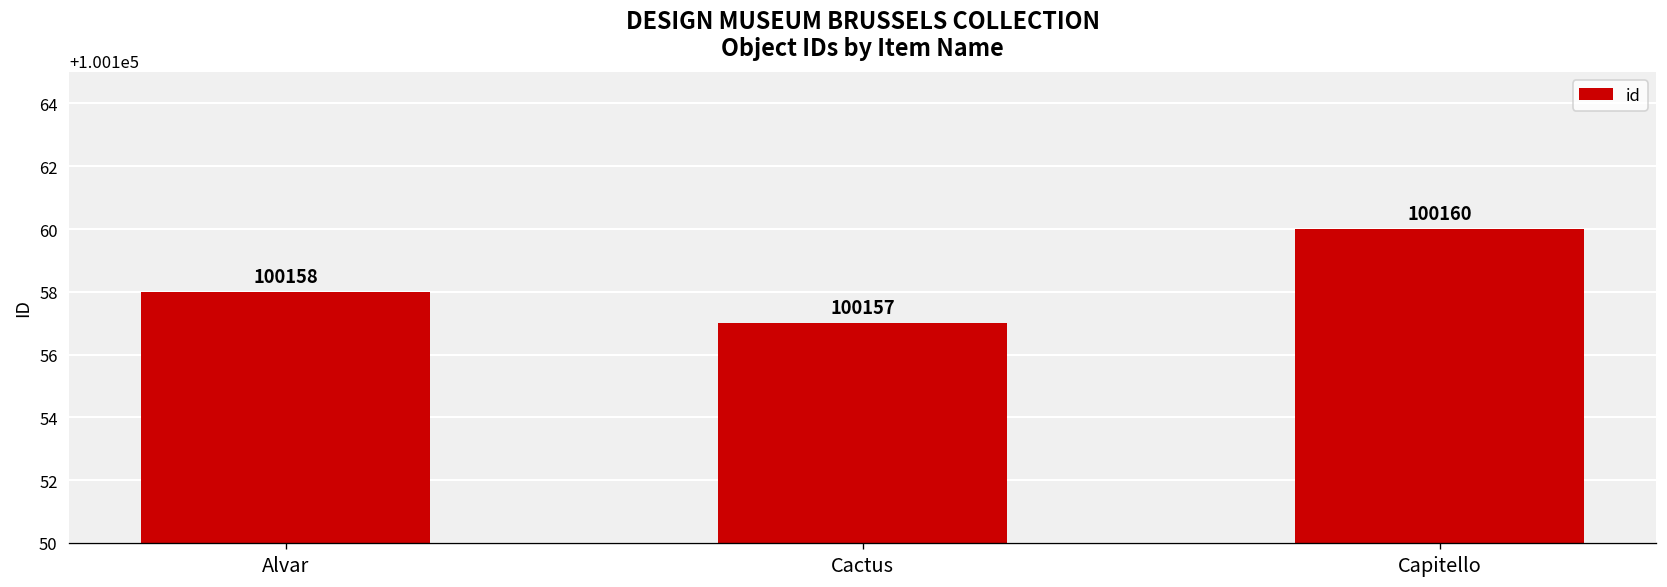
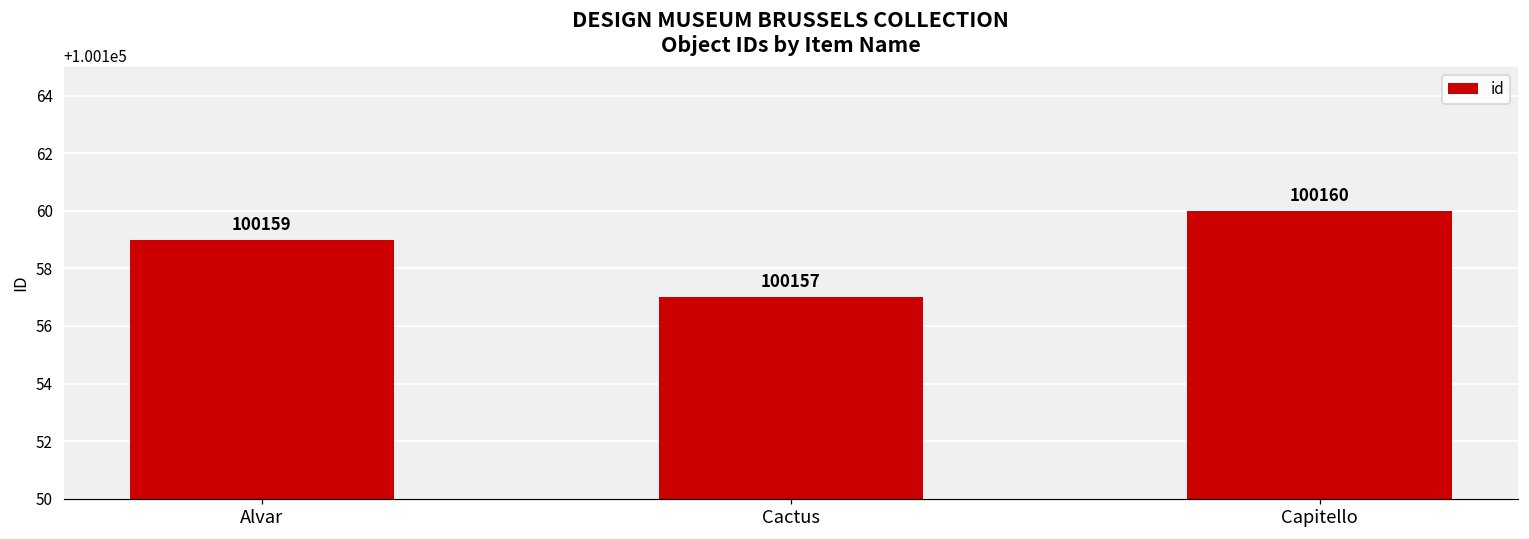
  {
-   "Alvar": 100158,
+   "Alvar": 100159,
    "Cactus": 100157,
    "Capitello": 100160
  }
